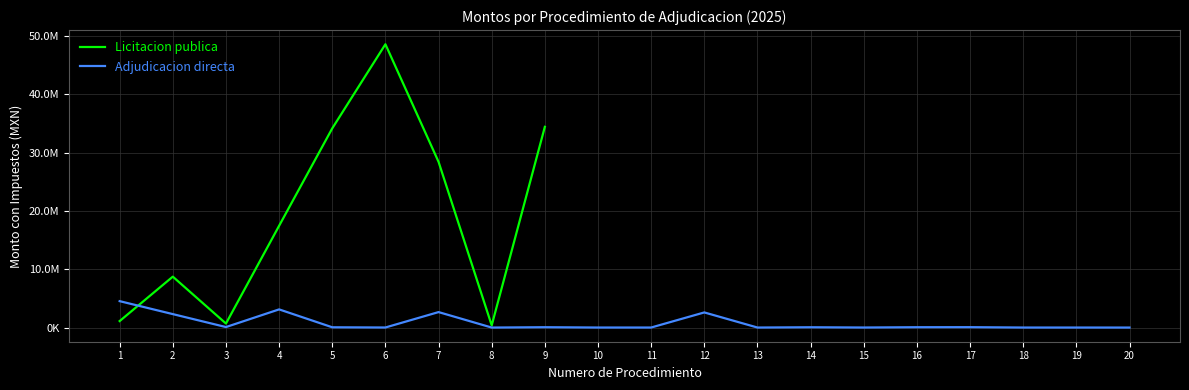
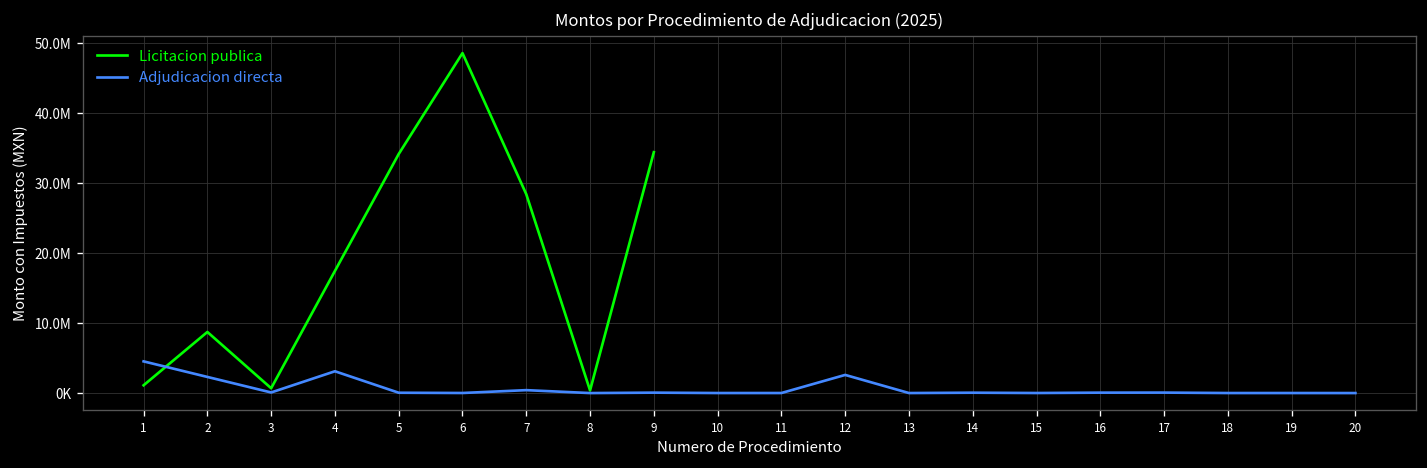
  {
    "Licitacion publica": {
      "1": 1000000,
      "2": 9000000,
      "3": 1000000,
      "4": 17000000,
      "5": 34000000,
      "6": 49000000,
      "7": 28000000,
      "9": 34000000
    },
    "Adjudicacion directa": {
      "1": 5000000,
      "2": 2000000,
      "3": 0,
      "4": 3000000,
      "5": 0,
      "6": 0,
-     "7": 3000000,
+     "7": 0,
      "9": 0,
      "10": 0,
      "11": 0,
      "12": 3000000,
      "13": 0,
      "14": 0,
      "15": 0,
      "16": 0,
      "17": 0,
      "18": 0,
      "19": 0,
      "20": 0
    }
  }
